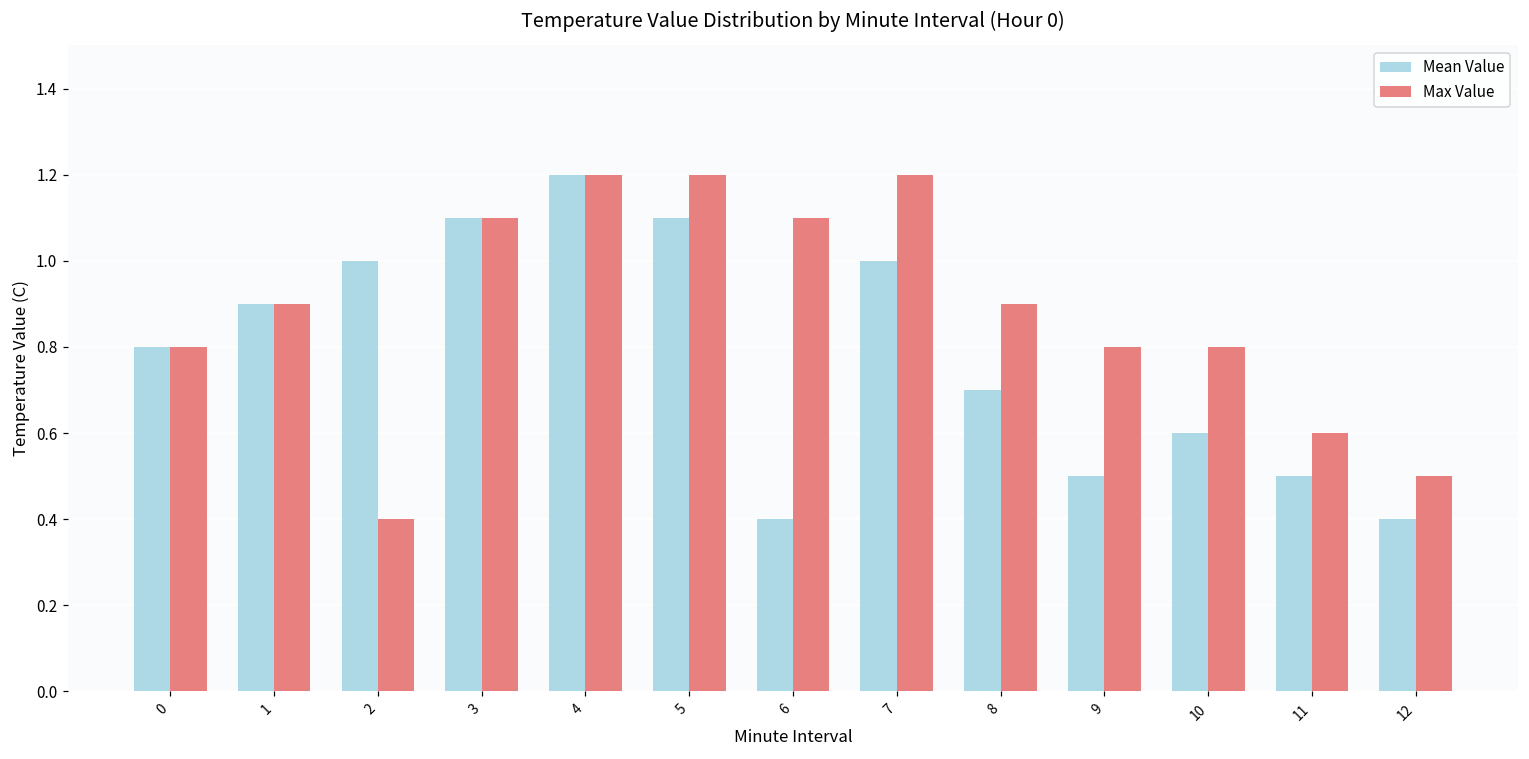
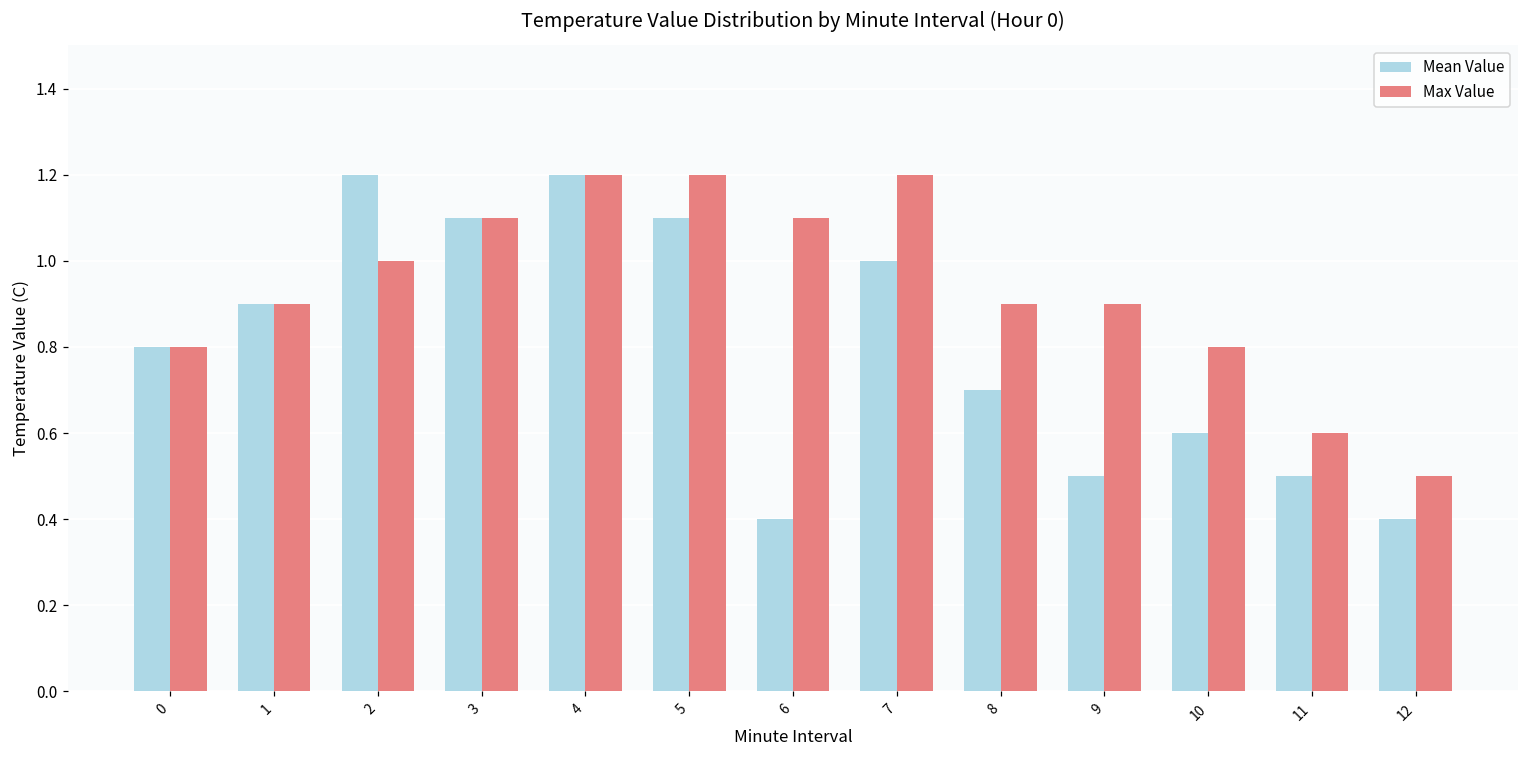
  {
    "Mean Value": {
      "0": 0.8,
      "1": 0.9,
-     "2": 1.0,
+     "2": 1.2,
      "3": 1.1,
      "4": 1.2,
      "5": 1.1,
      "6": 0.4,
      "7": 1.0,
      "8": 0.7,
      "9": 0.5,
      "10": 0.6,
      "11": 0.5,
      "12": 0.4
    },
    "Max Value": {
      "0": 0.8,
      "1": 0.9,
-     "2": 0.4,
+     "2": 1.0,
      "3": 1.1,
      "4": 1.2,
      "5": 1.2,
      "6": 1.1,
      "7": 1.2,
      "8": 0.9,
-     "9": 0.8,
+     "9": 0.9,
      "10": 0.8,
      "11": 0.6,
      "12": 0.5
    }
  }
